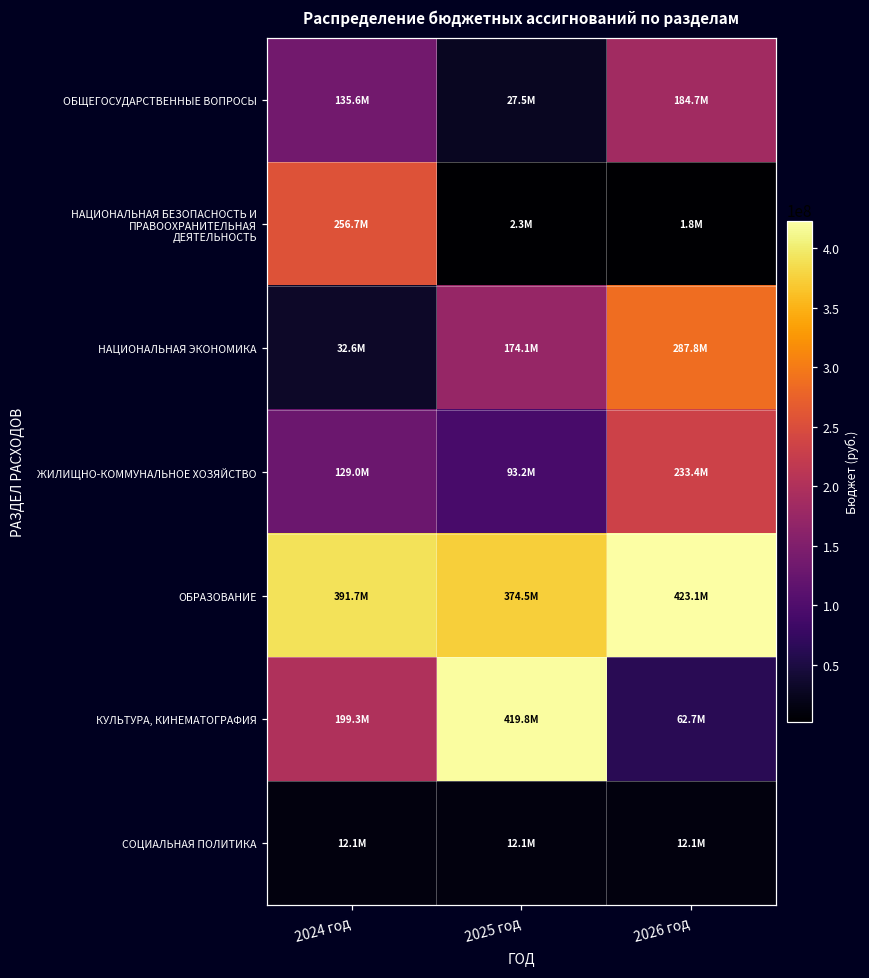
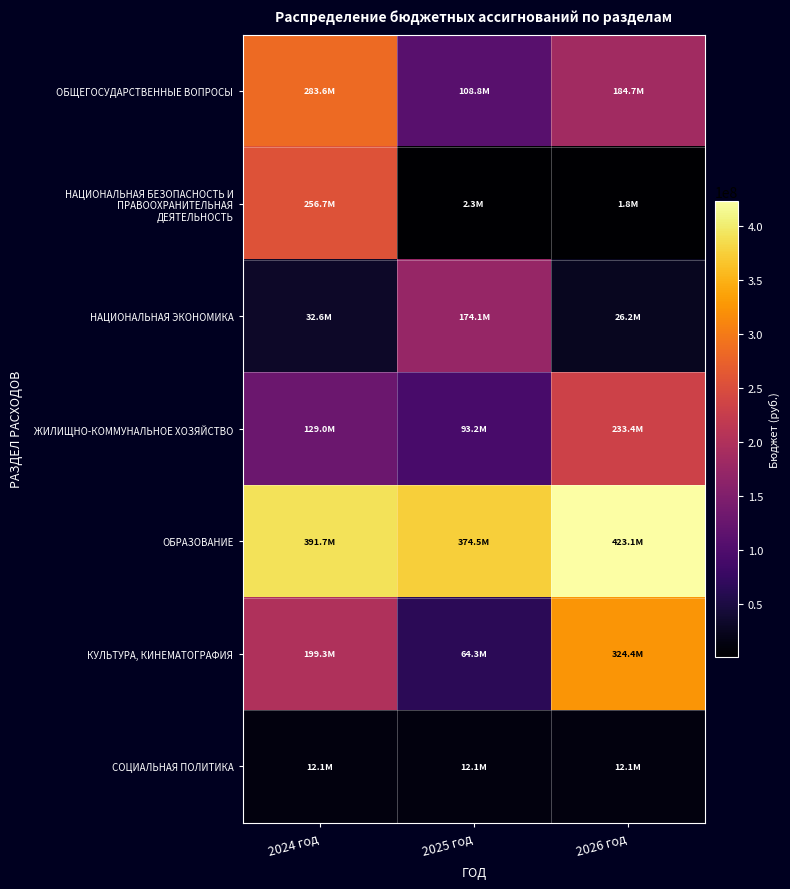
  {
    "ОБЩЕГОСУДАРСТВЕННЫЕ ВОПРОСЫ": {
-     "2024 год": "135.6М",
-     "2025 год": "27.5М",
+     "2024 год": "283.6М",
+     "2025 год": "108.8М",
      "2026 год": "184.7М"
    },
    "НАЦИОНАЛЬНАЯ БЕЗОПАСНОСТЬ И ПРАВООХРАНИТЕЛЬНАЯ ДЕЯТЕЛЬНОСТЬ": {
      "2024 год": "256.7М",
      "2025 год": "2.3М",
      "2026 год": "1.8М"
    },
    "НАЦИОНАЛЬНАЯ ЭКОНОМИКА": {
      "2024 год": "32.6М",
      "2025 год": "174.1М",
-     "2026 год": "287.8М"
+     "2026 год": "26.2М"
    },
    "ЖИЛИЩНО-КОММУНАЛЬНОЕ ХОЗЯЙСТВО": {
      "2024 год": "129.0М",
      "2025 год": "93.2М",
      "2026 год": "233.4М"
    },
    "ОБРАЗОВАНИЕ": {
      "2024 год": "391.7М",
      "2025 год": "374.5М",
      "2026 год": "423.1М"
    },
    "КУЛЬТУРА, КИНЕМАТОГРАФИЯ": {
      "2024 год": "199.3М",
-     "2025 год": "419.8М",
-     "2026 год": "62.7М"
+     "2025 год": "64.3М",
+     "2026 год": "324.4М"
    },
    "СОЦИАЛЬНАЯ ПОЛИТИКА": {
      "2024 год": "12.1М",
      "2025 год": "12.1М",
      "2026 год": "12.1М"
    }
  }
